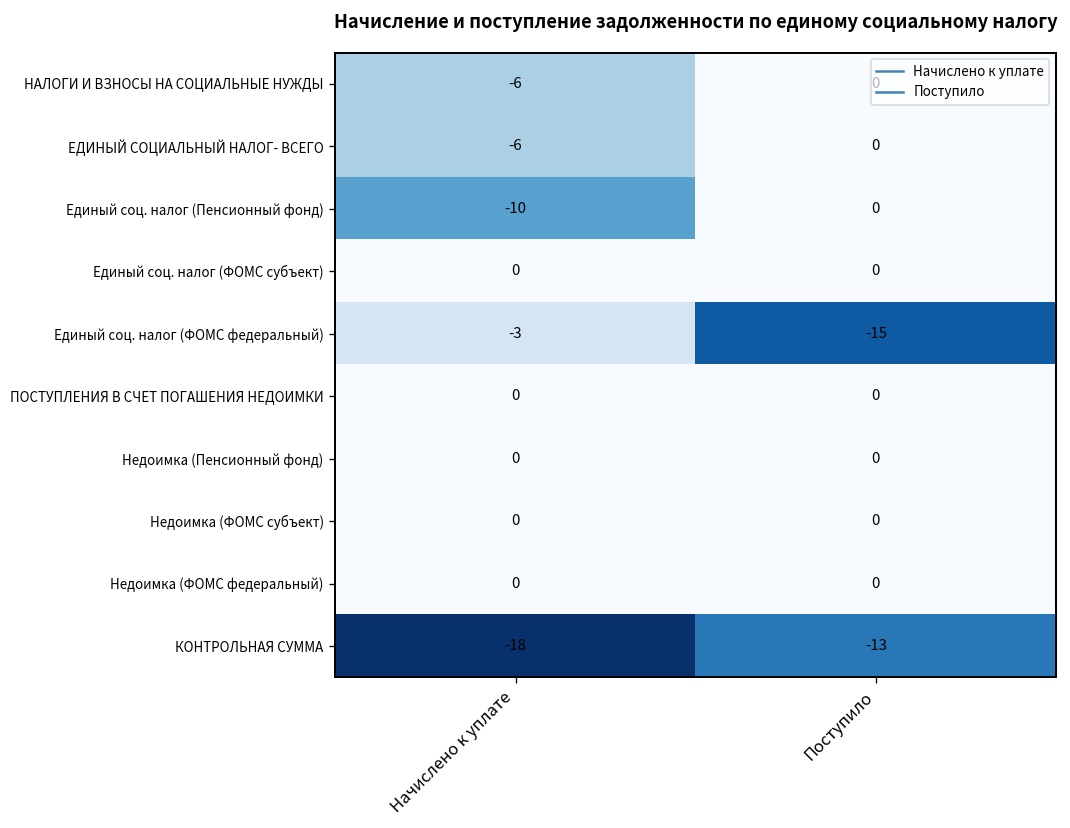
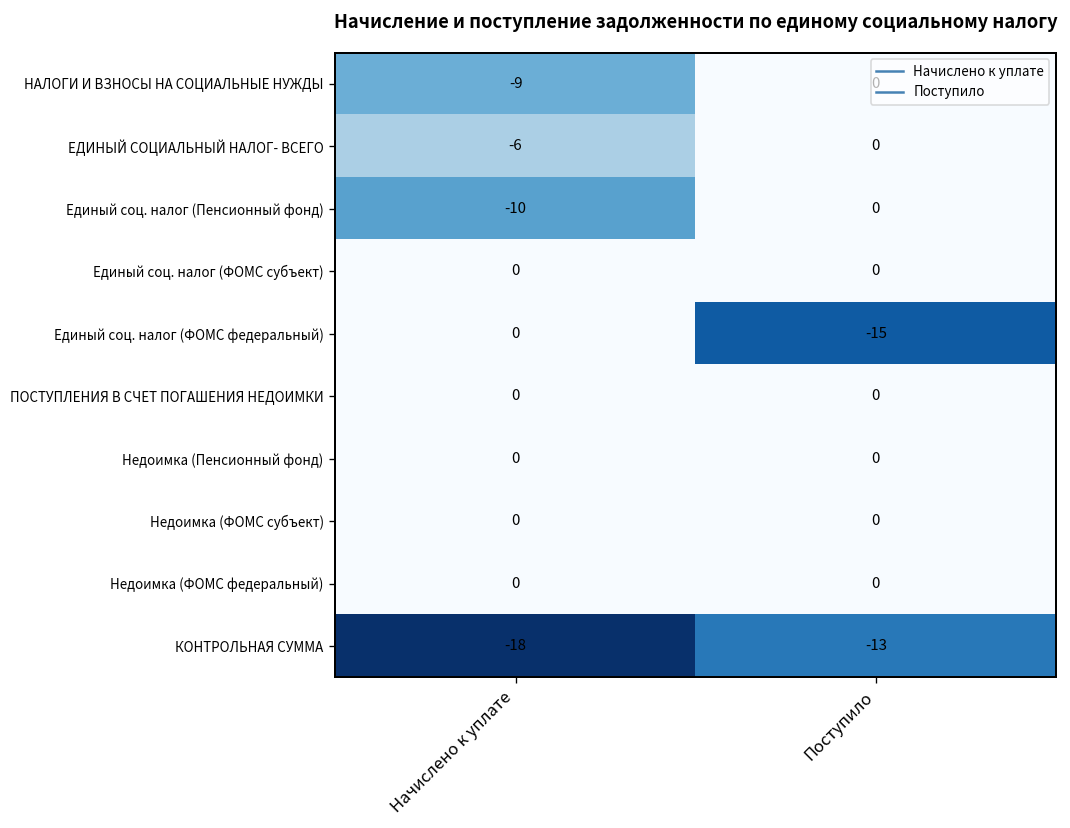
  {
    "НАЛОГИ И ВЗНОСЫ НА СОЦИАЛЬНЫЕ НУЖДЫ": {
-     "Начислено к уплате": -6
+     "Начислено к уплате": -9
    },
    "ЕДИНЫЙ СОЦИАЛЬНЫЙ НАЛОГ- ВСЕГО": {
      "Начислено к уплате": -6,
      "Поступило": 0
    },
    "Единый соц. налог (Пенсионный фонд)": {
      "Начислено к уплате": -10,
      "Поступило": 0
    },
    "Единый соц. налог (ФОМС субъект)": {
      "Начислено к уплате": 0,
      "Поступило": 0
    },
    "Единый соц. налог (ФОМС федеральный)": {
-     "Начислено к уплате": -3,
+     "Начислено к уплате": 0,
      "Поступило": -15
    },
    "ПОСТУПЛЕНИЯ В СЧЕТ ПОГАШЕНИЯ НЕДОИМКИ": {
      "Начислено к уплате": 0,
      "Поступило": 0
    },
    "Недоимка (Пенсионный фонд)": {
      "Начислено к уплате": 0,
      "Поступило": 0
    },
    "Недоимка (ФОМС субъект)": {
      "Начислено к уплате": 0,
      "Поступило": 0
    },
    "Недоимка (ФОМС федеральный)": {
      "Начислено к уплате": 0,
      "Поступило": 0
    },
    "КОНТРОЛЬНАЯ СУММА": {
      "Начислено к уплате": -18,
      "Поступило": -13
    }
  }
